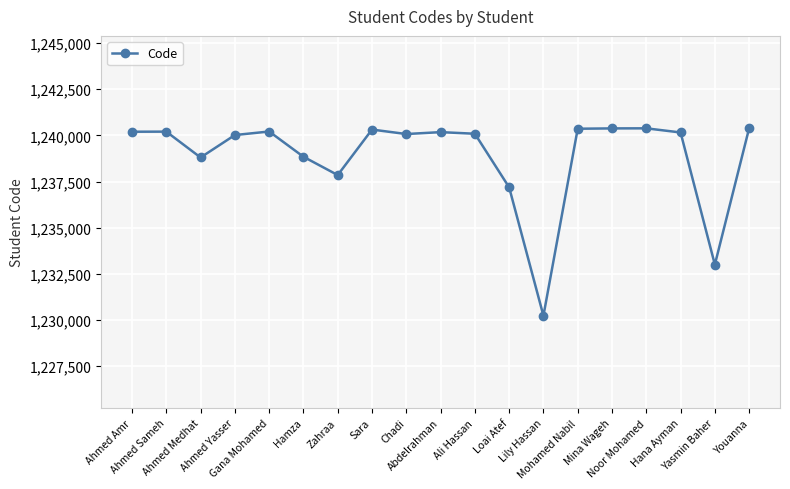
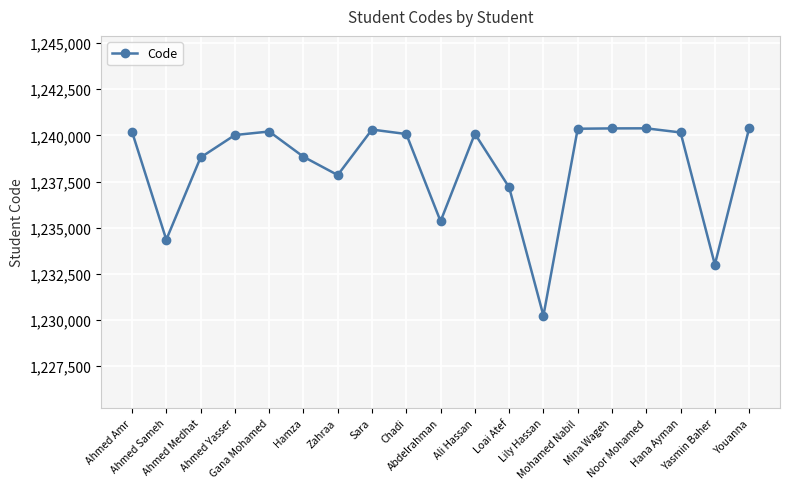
  {
    "Ahmed Amr": "1,240,200",
-   "Ahmed Sameh": "1,240,200",
+   "Ahmed Sameh": "1,234,400",
    "Ahmed Medhat": "1,238,800",
    "Ahmed Yasser": "1,240,000",
    "Gana Mohamed": "1,240,200",
    "Hamza": "1,238,800",
    "Zahraa": "1,237,900",
    "Sara": "1,240,300",
    "Chadi": "1,240,100",
-   "Abdelrahman": "1,240,200",
+   "Abdelrahman": "1,235,400",
    "Ali Hassan": "1,240,100",
    "Loai Atef": "1,237,200",
    "Lily Hassan": "1,230,200",
    "Mohamed Nabil": "1,240,400",
    "Mina Wageh": "1,240,400",
    "Noor Mohamed": "1,240,400",
    "Hana Ayman": "1,240,200",
    "Yasmin Baher": "1,233,000",
    "Youanna": "1,240,400"
  }
